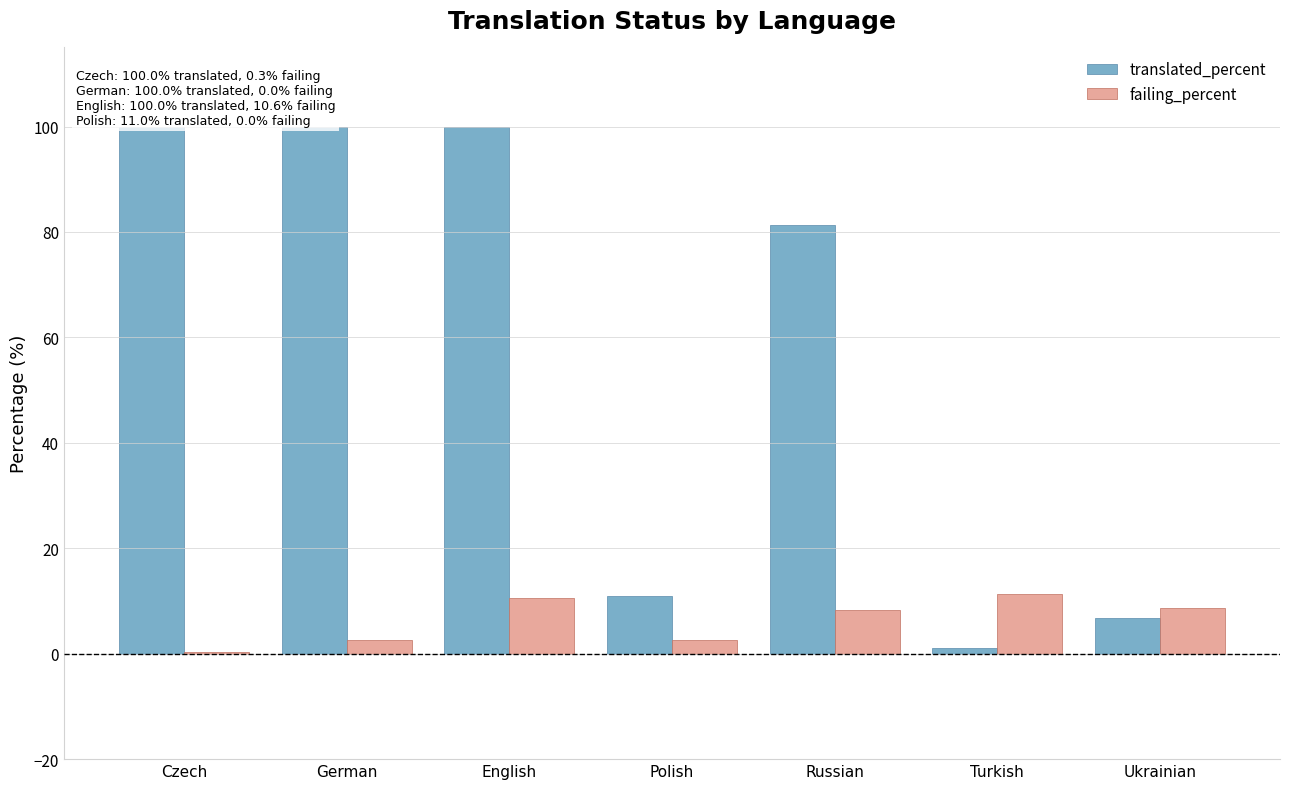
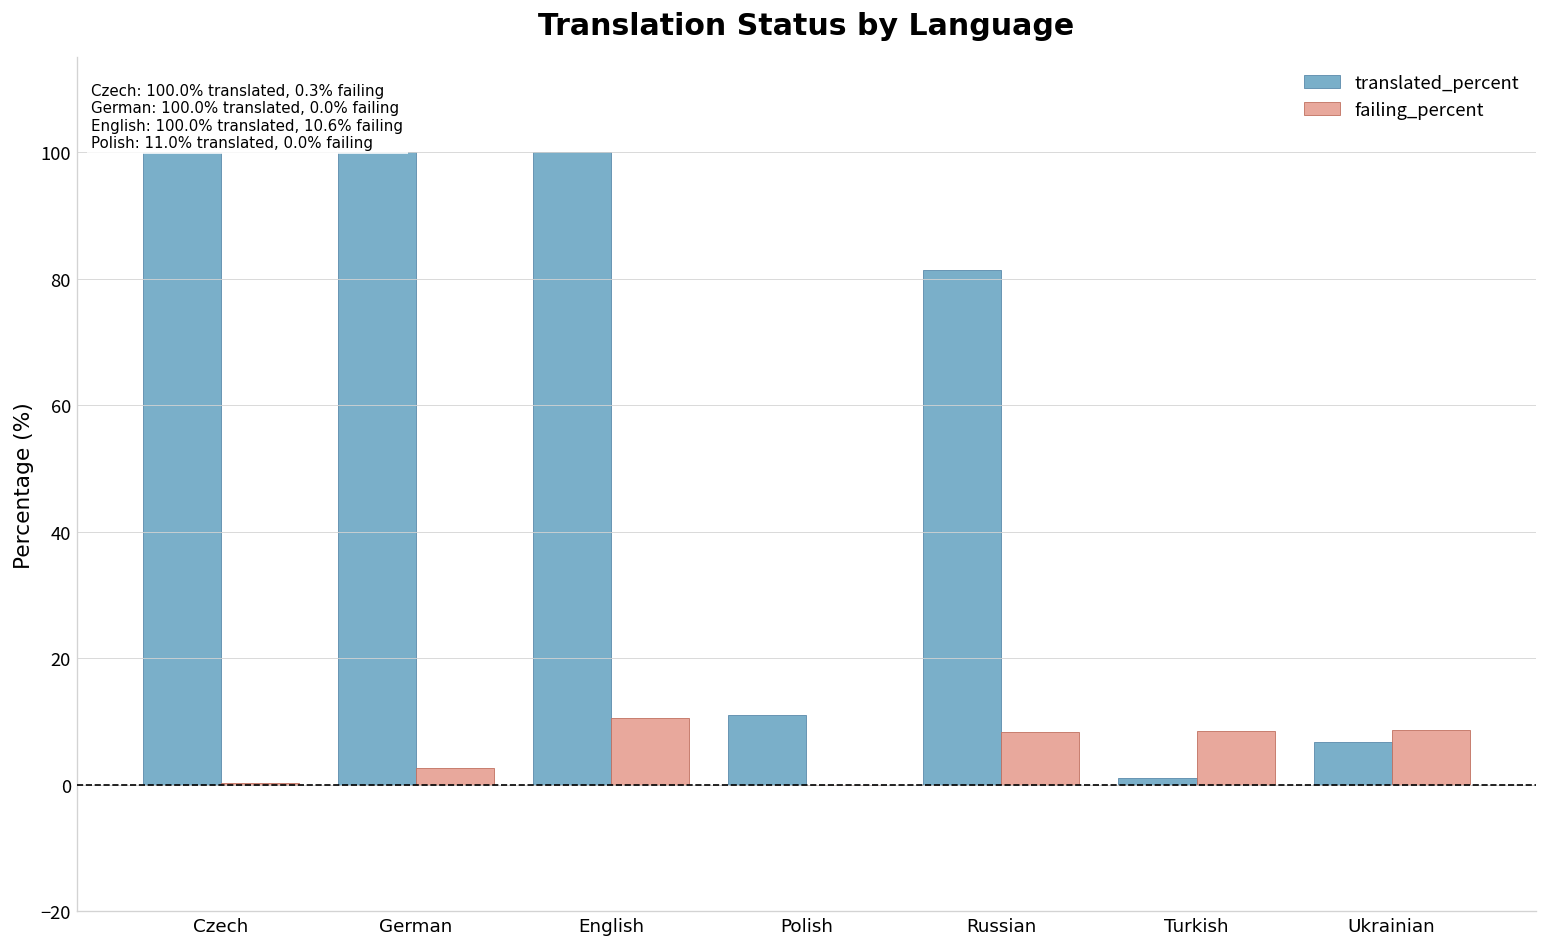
  {
    "translated_percent": {
      "English": 100,
      "Polish": 11,
      "Russian": 81,
      "Turkish": 1,
      "Ukrainian": 7
    },
    "failing_percent": {
      "German": 3,
      "English": 11,
-     "Polish": 3,
+     "Polish": 0,
      "Russian": 8,
-     "Turkish": 11,
+     "Turkish": 9,
      "Ukrainian": 9
    }
  }
